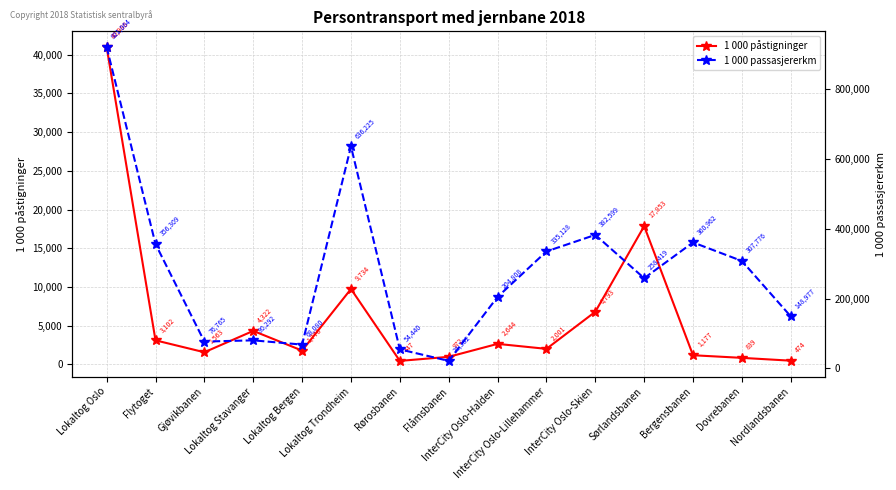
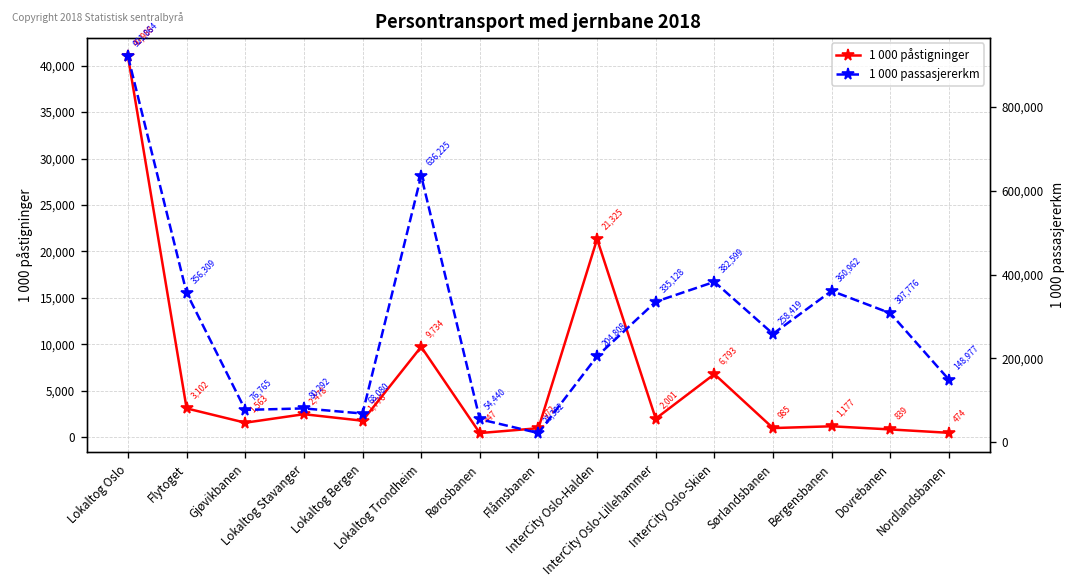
  {
    "1 000 påstigninger": {
      "Flytoget": "3,102",
-     "Lokaltog Stavanger": "4,322",
+     "Lokaltog Stavanger": "2,478",
      "Lokaltog Trondheim": "9,734",
-     "InterCity Oslo-Halden": "2,644",
+     "InterCity Oslo-Halden": "21,325",
      "InterCity Oslo-Lillehammer": "2,001",
      "InterCity Oslo-Skien": "6,793",
-     "Sørlandsbanen": "17,853",
+     "Sørlandsbanen": "985",
      "Bergensbanen": "1,177",
      "Dovrebanen": "839",
      "Nordlandsbanen": "474"
    },
    "1 000 passasjererkm": {
      "Flytoget": "356,309",
      "Lokaltog Trondheim": "636,225",
      "Rørosbanen": "54,440",
      "InterCity Oslo-Halden": "204,808",
      "InterCity Oslo-Lillehammer": "335,128",
      "InterCity Oslo-Skien": "382,599",
      "Sørlandsbanen": "258,419",
      "Bergensbanen": "360,962",
      "Dovrebanen": "307,776",
      "Nordlandsbanen": "148,977"
    }
  }
